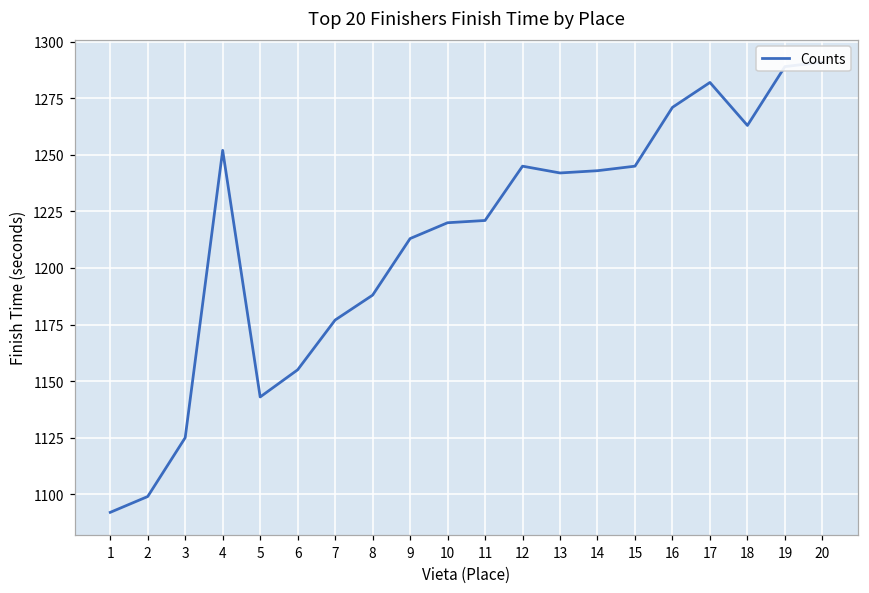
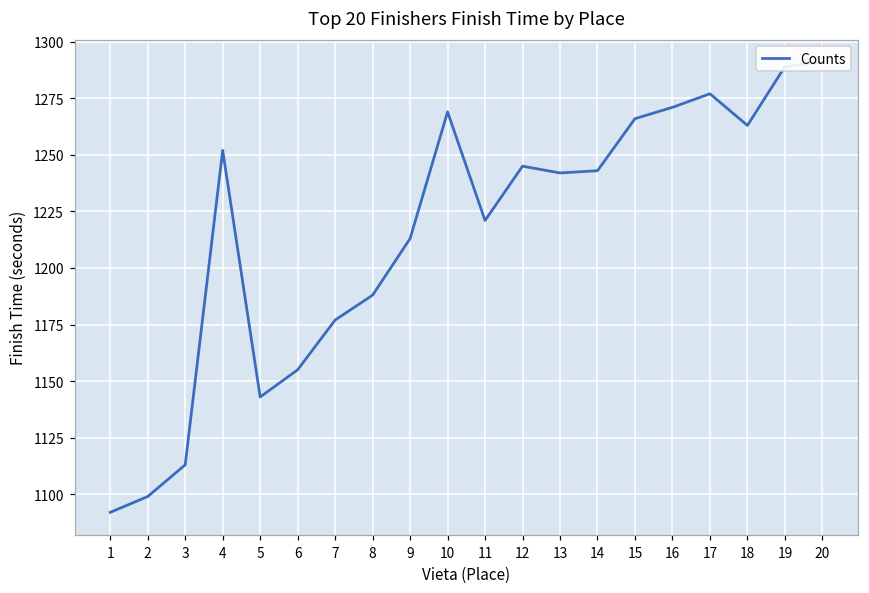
  {
    "1": 1092,
    "2": 1099,
-   "3": 1125,
+   "3": 1113,
    "4": 1252,
    "5": 1143,
    "6": 1155,
    "7": 1177,
    "8": 1188,
    "9": 1213,
-   "10": 1220,
+   "10": 1269,
    "11": 1221,
    "12": 1245,
    "13": 1242,
    "14": 1243,
-   "15": 1245,
+   "15": 1266,
    "16": 1271,
-   "17": 1282,
+   "17": 1277,
    "18": 1263
  }
